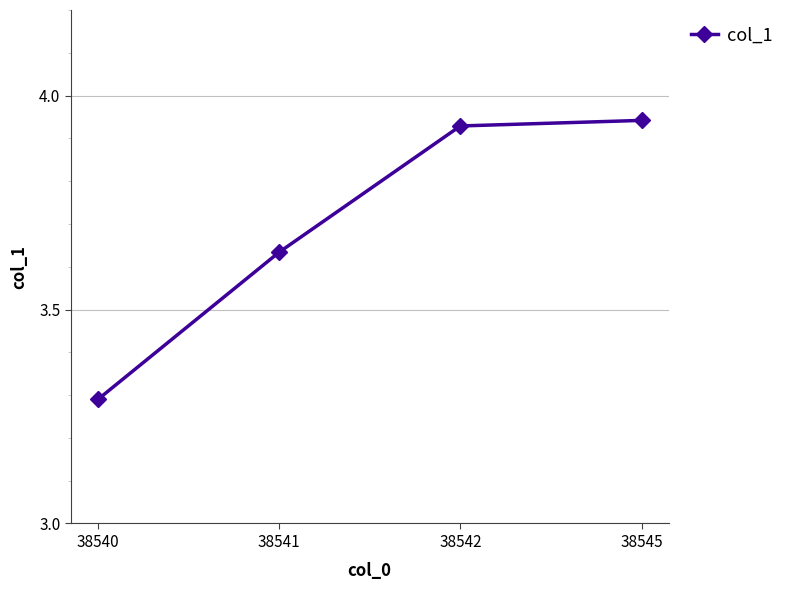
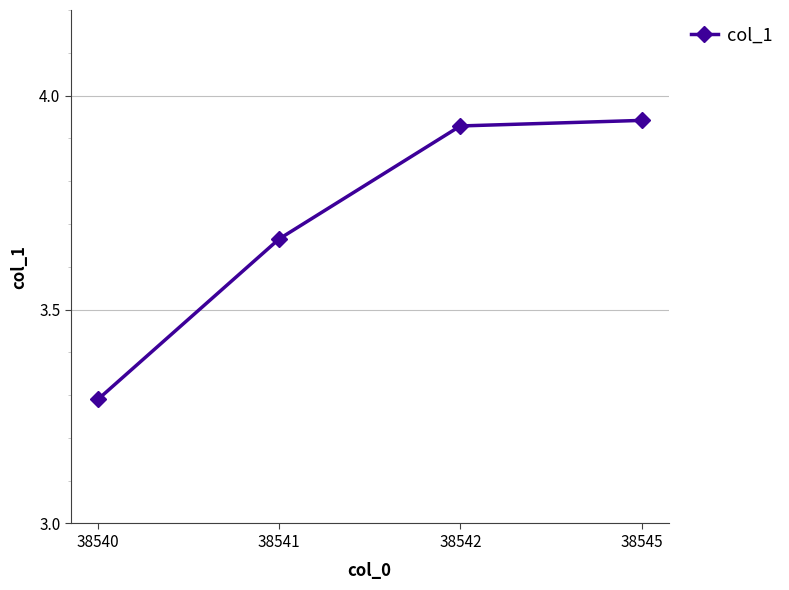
  {
    "38540": 3.29,
-   "38541": 3.63,
+   "38541": 3.67,
    "38542": 3.93,
    "38545": 3.94
  }
